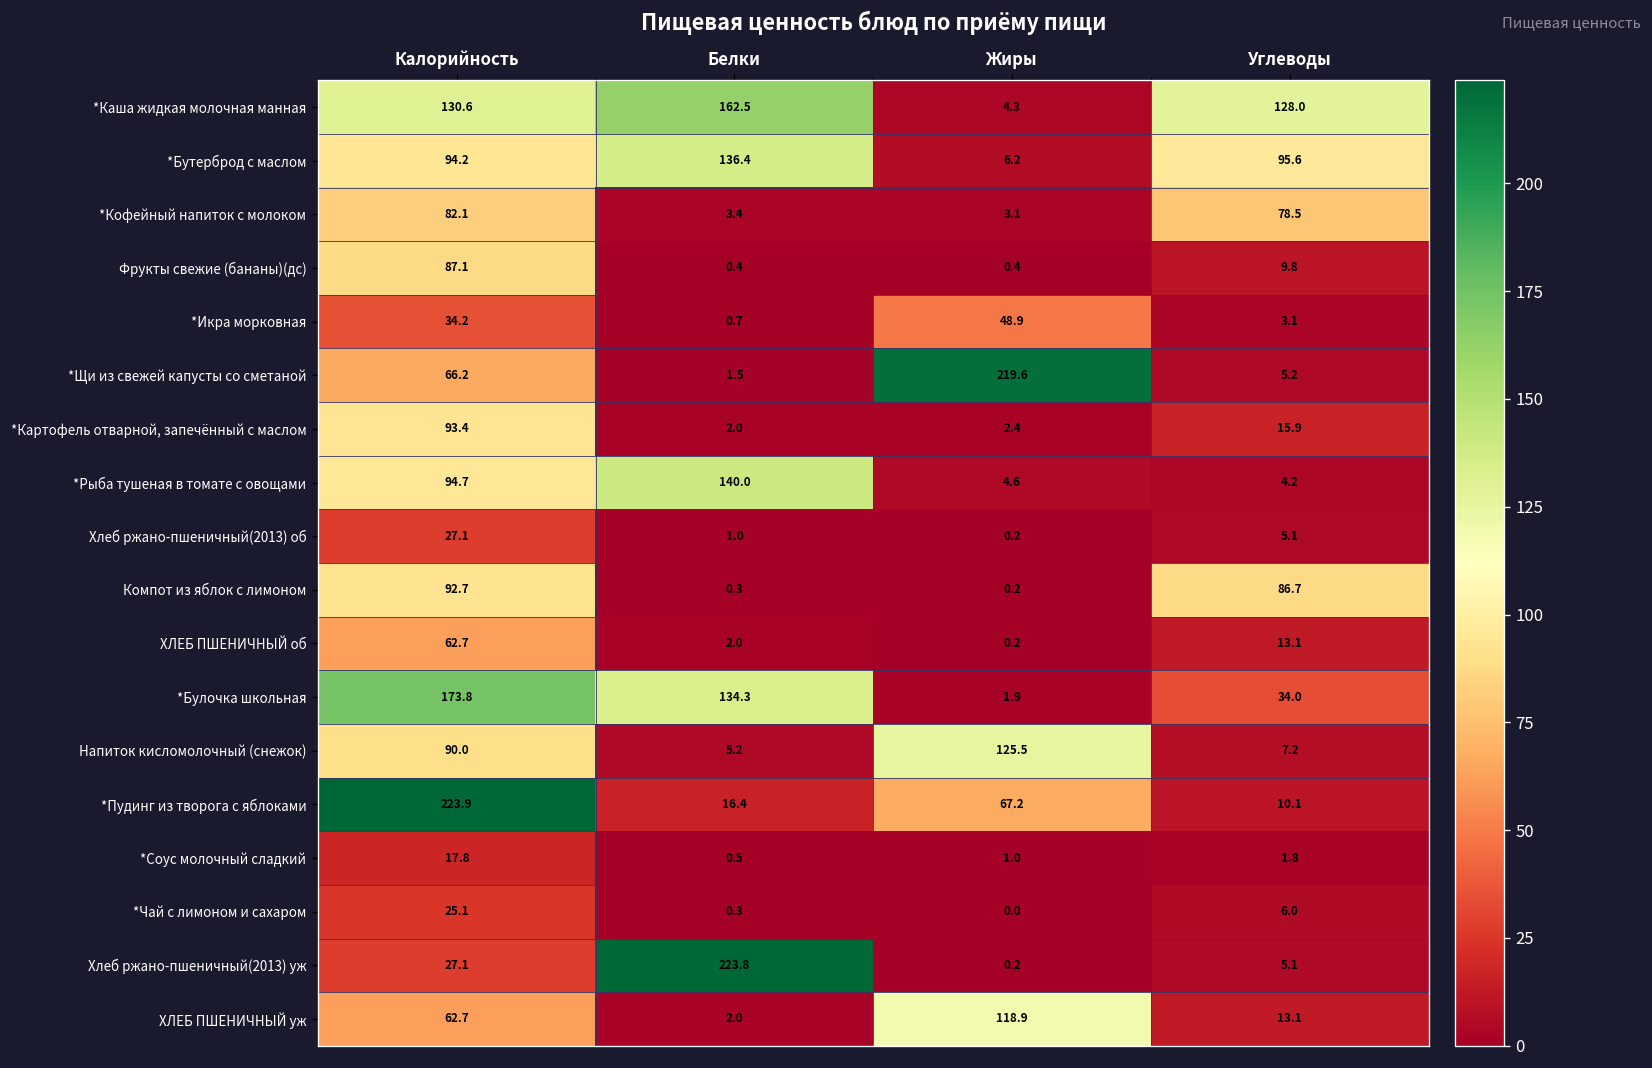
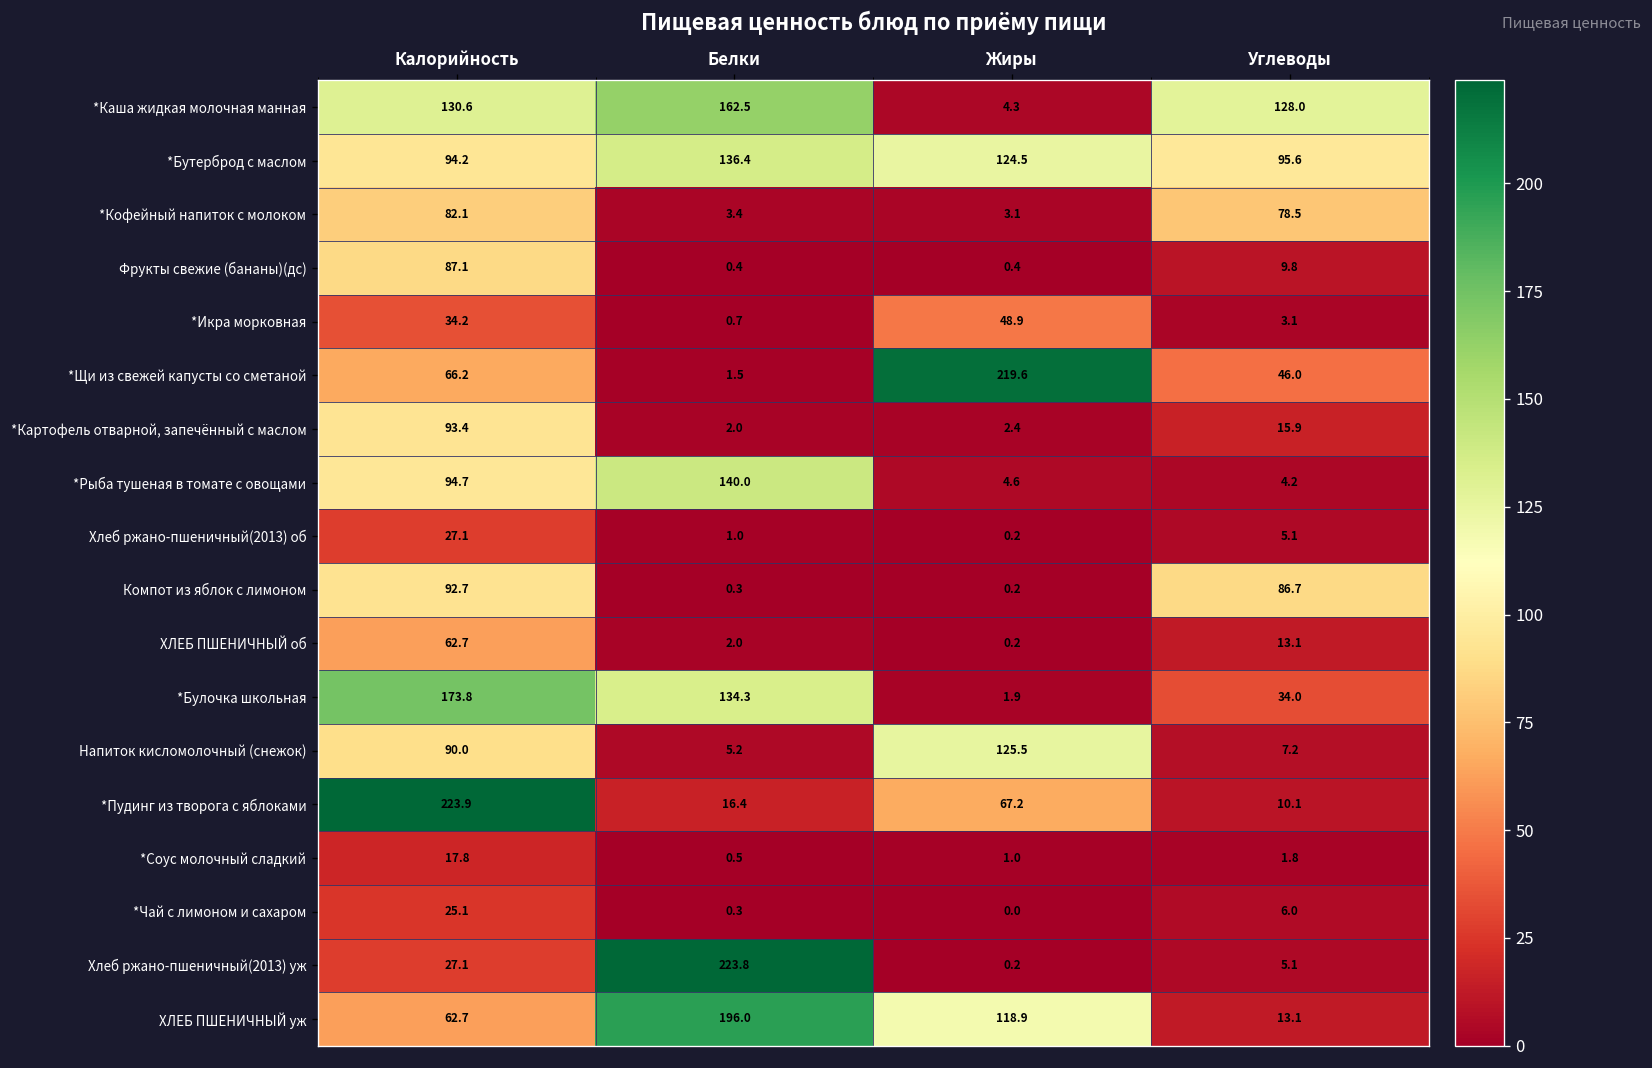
  {
    "*Каша жидкая молочная манная": {
      "Калорийность": 130.6,
      "Белки": 162.5,
      "Жиры": 4.3,
      "Углеводы": 128.0
    },
    "*Бутерброд с маслом": {
      "Калорийность": 94.2,
      "Белки": 136.4,
-     "Жиры": 6.2,
+     "Жиры": 124.5,
      "Углеводы": 95.6
    },
    "*Кофейный напиток с молоком": {
      "Калорийность": 82.1,
      "Белки": 3.4,
      "Жиры": 3.1,
      "Углеводы": 78.5
    },
    "Фрукты свежие (бананы)(дс)": {
      "Калорийность": 87.1,
      "Белки": 0.4,
      "Жиры": 0.4,
      "Углеводы": 9.8
    },
    "*Икра морковная": {
      "Калорийность": 34.2,
      "Белки": 0.7,
      "Жиры": 48.9,
      "Углеводы": 3.1
    },
    "*Щи из свежей капусты со сметаной": {
      "Калорийность": 66.2,
      "Белки": 1.5,
      "Жиры": 219.6,
-     "Углеводы": 5.2
+     "Углеводы": 46.0
    },
    "*Картофель отварной, запечённый с маслом": {
      "Калорийность": 93.4,
      "Белки": 2.0,
      "Жиры": 2.4,
      "Углеводы": 15.9
    },
    "*Рыба тушеная в томате с овощами": {
      "Калорийность": 94.7,
      "Белки": 140.0,
      "Жиры": 4.6,
      "Углеводы": 4.2
    },
    "Хлеб ржано-пшеничный(2013) об": {
      "Калорийность": 27.1,
      "Белки": 1.0,
      "Жиры": 0.2,
      "Углеводы": 5.1
    },
    "Компот из яблок с лимоном": {
      "Калорийность": 92.7,
      "Белки": 0.3,
      "Жиры": 0.2,
      "Углеводы": 86.7
    },
    "ХЛЕБ ПШЕНИЧНЫЙ об": {
      "Калорийность": 62.7,
      "Белки": 2.0,
      "Жиры": 0.2,
      "Углеводы": 13.1
    },
    "*Булочка школьная": {
      "Калорийность": 173.8,
      "Белки": 134.3,
      "Жиры": 1.9,
      "Углеводы": 34.0
    },
    "Напиток кисломолочный (снежок)": {
      "Калорийность": 90.0,
      "Белки": 5.2,
      "Жиры": 125.5,
      "Углеводы": 7.2
    },
    "*Пудинг из творога с яблоками": {
      "Калорийность": 223.9,
      "Белки": 16.4,
      "Жиры": 67.2,
      "Углеводы": 10.1
    },
    "*Соус молочный сладкий": {
      "Калорийность": 17.8,
      "Белки": 0.5,
      "Жиры": 1.0,
      "Углеводы": 1.8
    },
    "*Чай с лимоном и сахаром": {
      "Калорийность": 25.1,
      "Белки": 0.3,
      "Жиры": 0.0,
      "Углеводы": 6.0
    },
    "Хлеб ржано-пшеничный(2013) уж": {
      "Калорийность": 27.1,
      "Белки": 223.8,
      "Жиры": 0.2,
      "Углеводы": 5.1
    },
    "ХЛЕБ ПШЕНИЧНЫЙ уж": {
      "Калорийность": 62.7,
-     "Белки": 2.0,
+     "Белки": 196.0,
      "Жиры": 118.9,
      "Углеводы": 13.1
    }
  }
